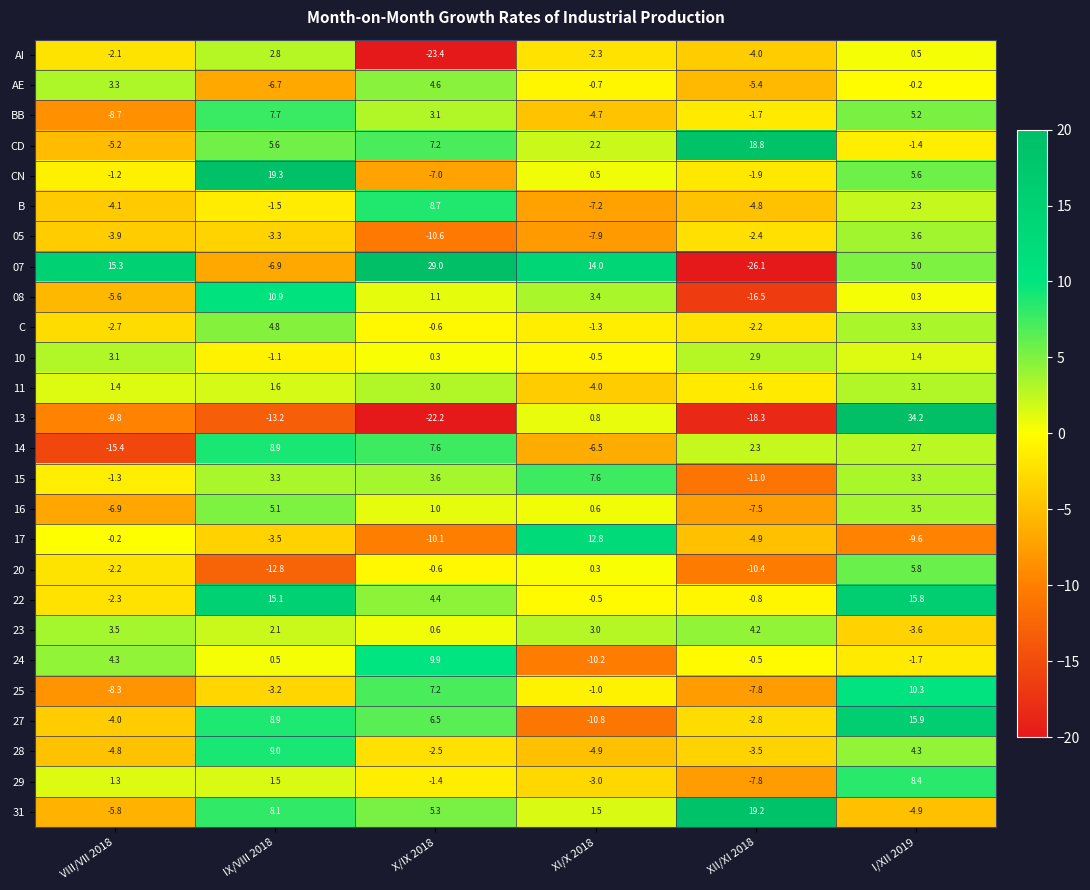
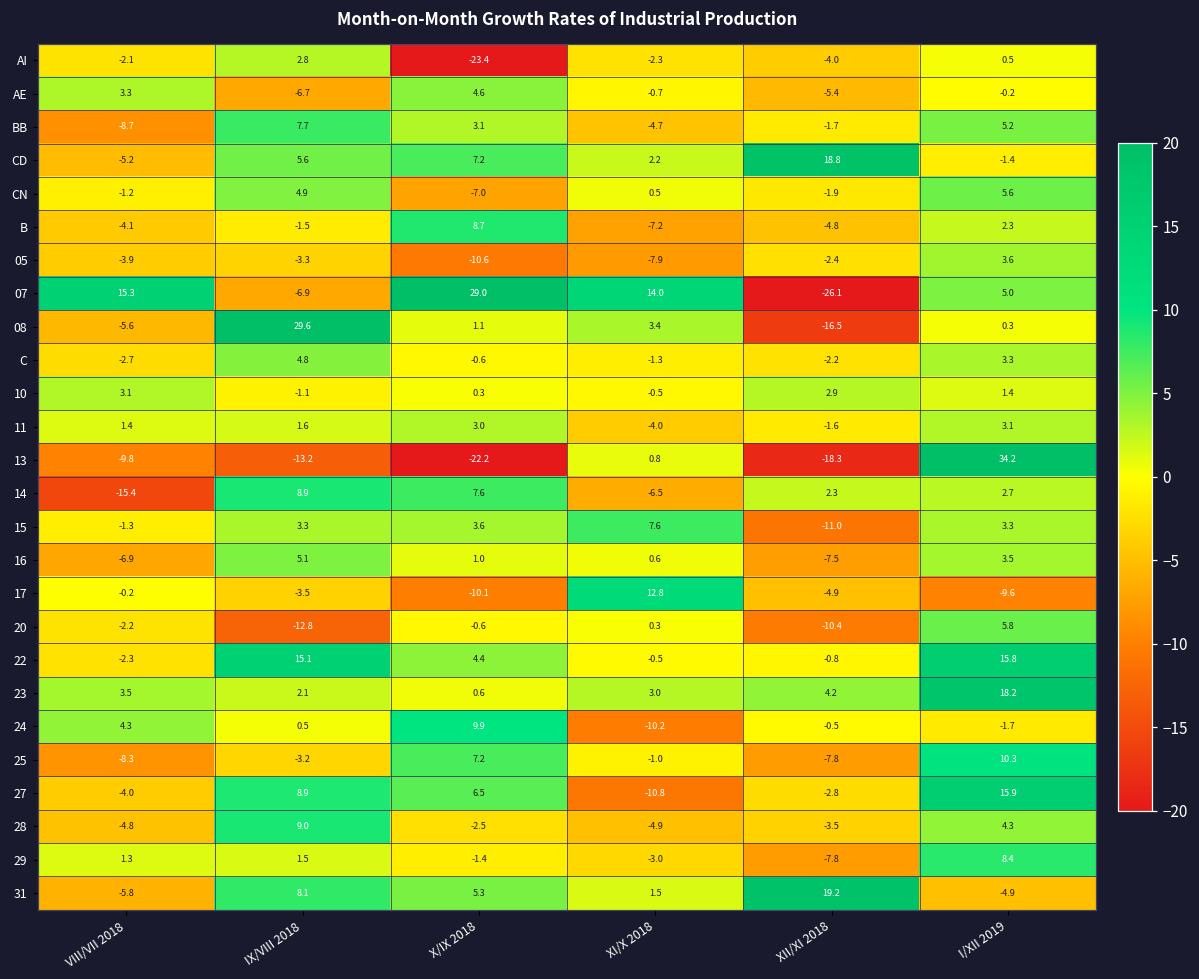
  {
    "AI": {
      "VIII/VII 2018": -2.1,
      "IX/VIII 2018": 2.8,
      "X/IX 2018": -23.4,
      "XI/X 2018": -2.3,
      "XII/XI 2018": -4.0,
      "I/XII 2019": 0.5
    },
    "AE": {
      "VIII/VII 2018": 3.3,
      "IX/VIII 2018": -6.7,
      "X/IX 2018": 4.6,
      "XI/X 2018": -0.7,
      "XII/XI 2018": -5.4,
      "I/XII 2019": -0.2
    },
    "BB": {
      "VIII/VII 2018": -8.7,
      "IX/VIII 2018": 7.7,
      "X/IX 2018": 3.1,
      "XI/X 2018": -4.7,
      "XII/XI 2018": -1.7,
      "I/XII 2019": 5.2
    },
    "CD": {
      "VIII/VII 2018": -5.2,
      "IX/VIII 2018": 5.6,
      "X/IX 2018": 7.2,
      "XI/X 2018": 2.2,
      "XII/XI 2018": 18.8,
      "I/XII 2019": -1.4
    },
    "CN": {
      "VIII/VII 2018": -1.2,
-     "IX/VIII 2018": 19.3,
+     "IX/VIII 2018": 4.9,
      "X/IX 2018": -7.0,
      "XI/X 2018": 0.5,
      "XII/XI 2018": -1.9,
      "I/XII 2019": 5.6
    },
    "B": {
      "VIII/VII 2018": -4.1,
      "IX/VIII 2018": -1.5,
      "X/IX 2018": 8.7,
      "XI/X 2018": -7.2,
      "XII/XI 2018": -4.8,
      "I/XII 2019": 2.3
    },
    "05": {
      "VIII/VII 2018": -3.9,
      "IX/VIII 2018": -3.3,
      "X/IX 2018": -10.6,
      "XI/X 2018": -7.9,
      "XII/XI 2018": -2.4,
      "I/XII 2019": 3.6
    },
    "07": {
      "VIII/VII 2018": 15.3,
      "IX/VIII 2018": -6.9,
      "X/IX 2018": 29.0,
      "XI/X 2018": 14.0,
      "XII/XI 2018": -26.1,
      "I/XII 2019": 5.0
    },
    "08": {
      "VIII/VII 2018": -5.6,
-     "IX/VIII 2018": 10.9,
+     "IX/VIII 2018": 29.6,
      "X/IX 2018": 1.1,
      "XI/X 2018": 3.4,
      "XII/XI 2018": -16.5,
      "I/XII 2019": 0.3
    },
    "C": {
      "VIII/VII 2018": -2.7,
      "IX/VIII 2018": 4.8,
      "X/IX 2018": -0.6,
      "XI/X 2018": -1.3,
      "XII/XI 2018": -2.2,
      "I/XII 2019": 3.3
    },
    "10": {
      "VIII/VII 2018": 3.1,
      "IX/VIII 2018": -1.1,
      "X/IX 2018": 0.3,
      "XI/X 2018": -0.5,
      "XII/XI 2018": 2.9,
      "I/XII 2019": 1.4
    },
    "11": {
      "VIII/VII 2018": 1.4,
      "IX/VIII 2018": 1.6,
      "X/IX 2018": 3.0,
      "XI/X 2018": -4.0,
      "XII/XI 2018": -1.6,
      "I/XII 2019": 3.1
    },
    "13": {
      "VIII/VII 2018": -9.8,
      "IX/VIII 2018": -13.2,
      "X/IX 2018": -22.2,
      "XI/X 2018": 0.8,
      "XII/XI 2018": -18.3,
      "I/XII 2019": 34.2
    },
    "14": {
      "VIII/VII 2018": -15.4,
      "IX/VIII 2018": 8.9,
      "X/IX 2018": 7.6,
      "XI/X 2018": -6.5,
      "XII/XI 2018": 2.3,
      "I/XII 2019": 2.7
    },
    "15": {
      "VIII/VII 2018": -1.3,
      "IX/VIII 2018": 3.3,
      "X/IX 2018": 3.6,
      "XI/X 2018": 7.6,
      "XII/XI 2018": -11.0,
      "I/XII 2019": 3.3
    },
    "16": {
      "VIII/VII 2018": -6.9,
      "IX/VIII 2018": 5.1,
      "X/IX 2018": 1.0,
      "XI/X 2018": 0.6,
      "XII/XI 2018": -7.5,
      "I/XII 2019": 3.5
    },
    "17": {
      "VIII/VII 2018": -0.2,
      "IX/VIII 2018": -3.5,
      "X/IX 2018": -10.1,
      "XI/X 2018": 12.8,
      "XII/XI 2018": -4.9,
      "I/XII 2019": -9.6
    },
    "20": {
      "VIII/VII 2018": -2.2,
      "IX/VIII 2018": -12.8,
      "X/IX 2018": -0.6,
      "XI/X 2018": 0.3,
      "XII/XI 2018": -10.4,
      "I/XII 2019": 5.8
    },
    "22": {
      "VIII/VII 2018": -2.3,
      "IX/VIII 2018": 15.1,
      "X/IX 2018": 4.4,
      "XI/X 2018": -0.5,
      "XII/XI 2018": -0.8,
      "I/XII 2019": 15.8
    },
    "23": {
      "VIII/VII 2018": 3.5,
      "IX/VIII 2018": 2.1,
      "X/IX 2018": 0.6,
      "XI/X 2018": 3.0,
      "XII/XI 2018": 4.2,
-     "I/XII 2019": -3.6
+     "I/XII 2019": 18.2
    },
    "24": {
      "VIII/VII 2018": 4.3,
      "IX/VIII 2018": 0.5,
      "X/IX 2018": 9.9,
      "XI/X 2018": -10.2,
      "XII/XI 2018": -0.5,
      "I/XII 2019": -1.7
    },
    "25": {
      "VIII/VII 2018": -8.3,
      "IX/VIII 2018": -3.2,
      "X/IX 2018": 7.2,
      "XI/X 2018": -1.0,
      "XII/XI 2018": -7.8,
      "I/XII 2019": 10.3
    },
    "27": {
      "VIII/VII 2018": -4.0,
      "IX/VIII 2018": 8.9,
      "X/IX 2018": 6.5,
      "XI/X 2018": -10.8,
      "XII/XI 2018": -2.8,
      "I/XII 2019": 15.9
    },
    "28": {
      "VIII/VII 2018": -4.8,
      "IX/VIII 2018": 9.0,
      "X/IX 2018": -2.5,
      "XI/X 2018": -4.9,
      "XII/XI 2018": -3.5,
      "I/XII 2019": 4.3
    },
    "29": {
      "VIII/VII 2018": 1.3,
      "IX/VIII 2018": 1.5,
      "X/IX 2018": -1.4,
      "XI/X 2018": -3.0,
      "XII/XI 2018": -7.8,
      "I/XII 2019": 8.4
    },
    "31": {
      "VIII/VII 2018": -5.8,
      "IX/VIII 2018": 8.1,
      "X/IX 2018": 5.3,
      "XI/X 2018": 1.5,
      "XII/XI 2018": 19.2,
      "I/XII 2019": -4.9
    }
  }
